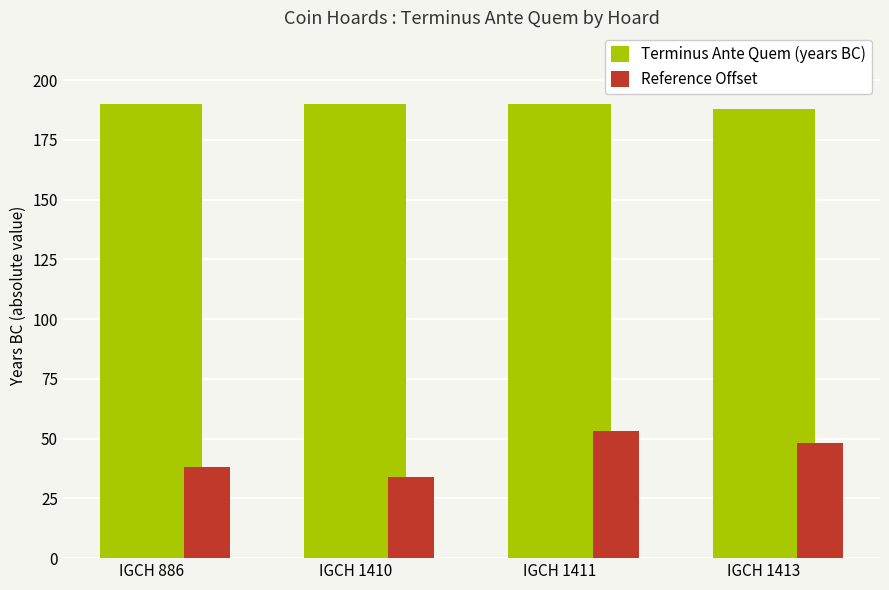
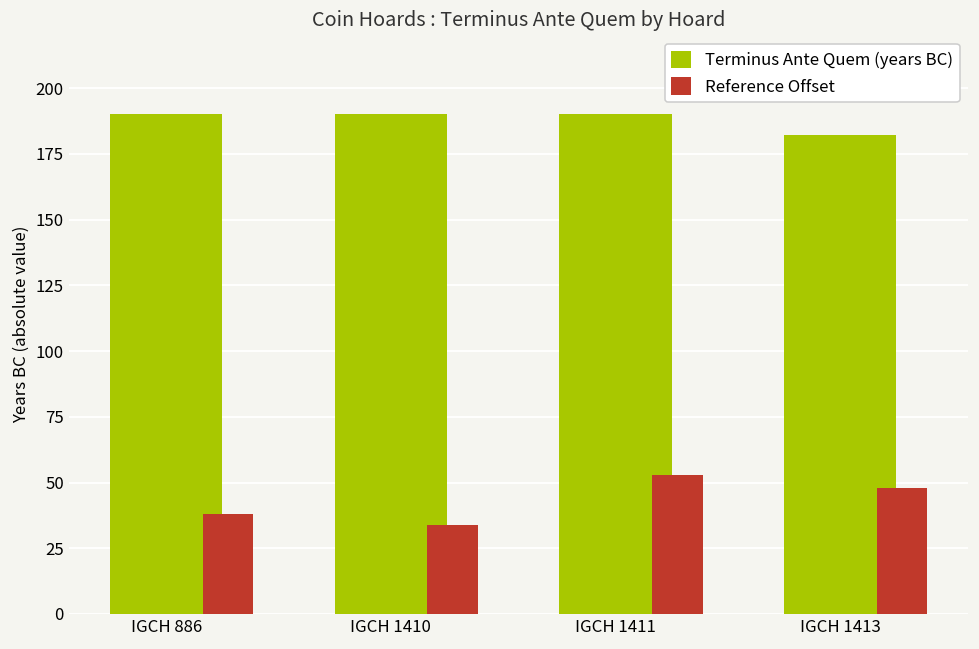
  {
    "Terminus Ante Quem (years BC)": {
      "IGCH 886": 190,
      "IGCH 1410": 190,
      "IGCH 1411": 190,
-     "IGCH 1413": 188
+     "IGCH 1413": 182
    },
    "Reference Offset": {
      "IGCH 886": 38,
      "IGCH 1410": 34,
      "IGCH 1411": 53,
      "IGCH 1413": 48
    }
  }
